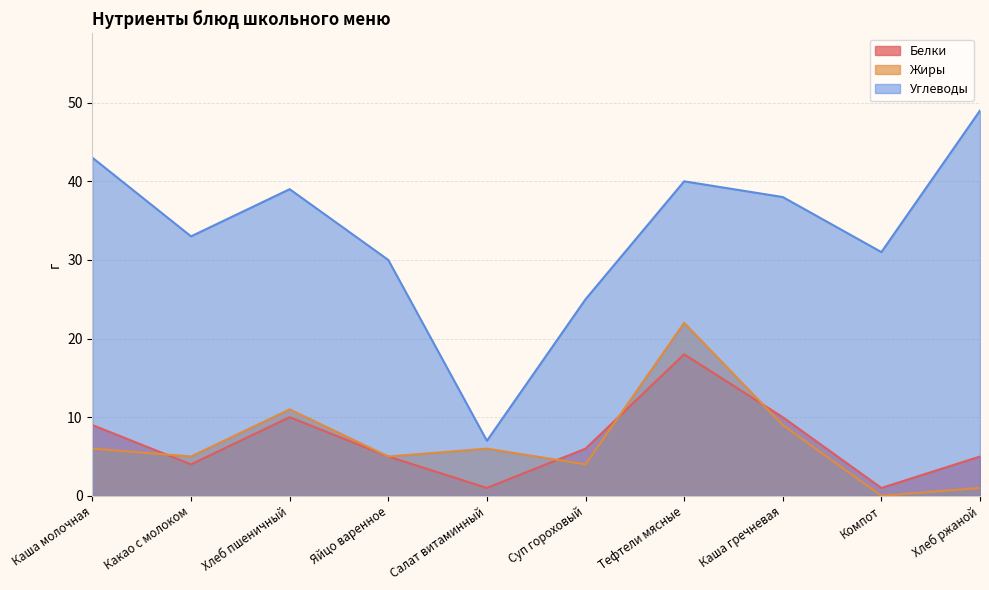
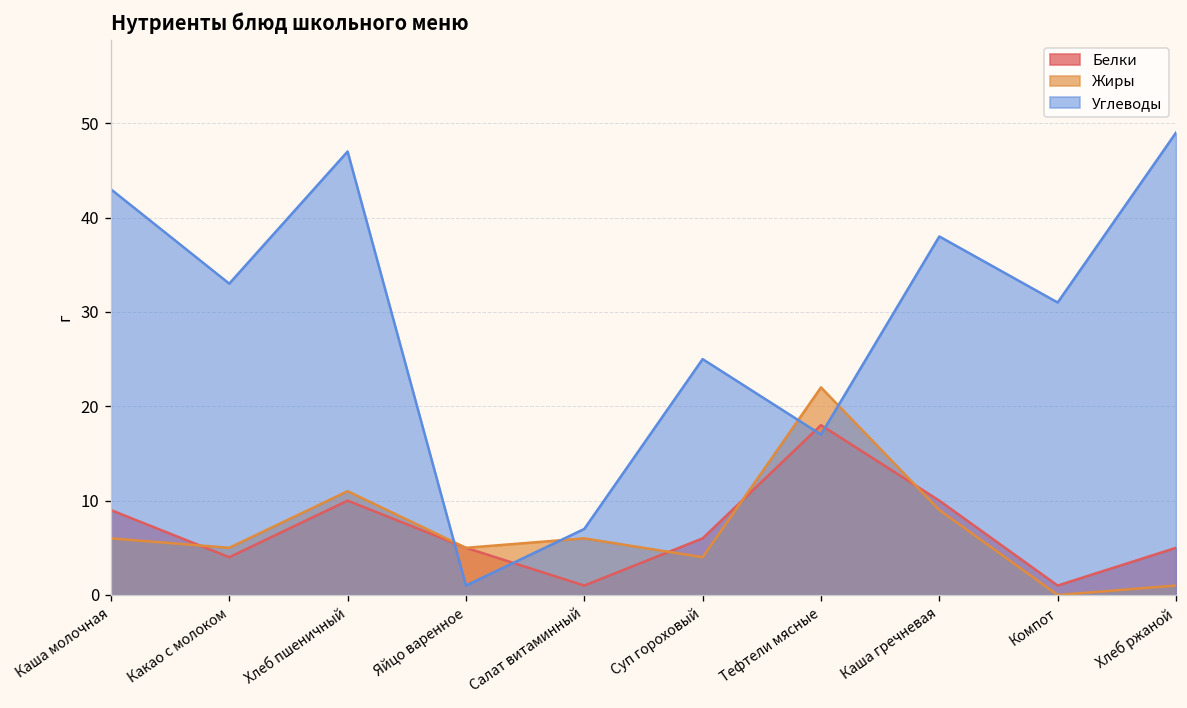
  {
    "Углеводы": {
      "Каша молочная": 43,
      "Какао с молоком": 33,
-     "Хлеб пшеничный": 39,
-     "Яйцо варенное": 30,
+     "Хлеб пшеничный": 47,
+     "Яйцо варенное": 1,
      "Салат витаминный": 7,
      "Суп гороховый": 25,
-     "Тефтели мясные": 40,
+     "Тефтели мясные": 17,
      "Каша гречневая": 38,
      "Компот": 31,
      "Хлеб ржаной": 49
    }
  }
